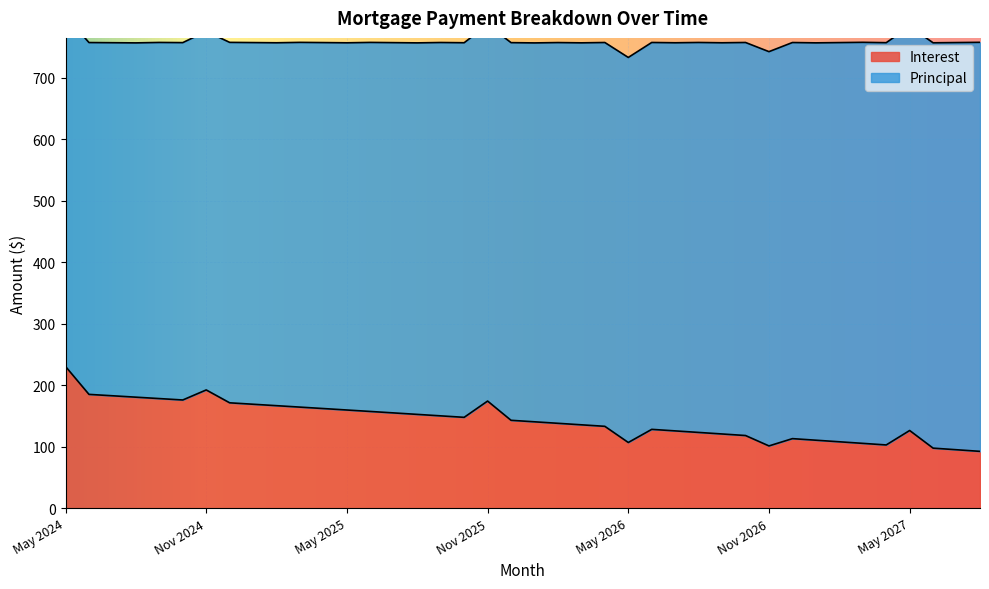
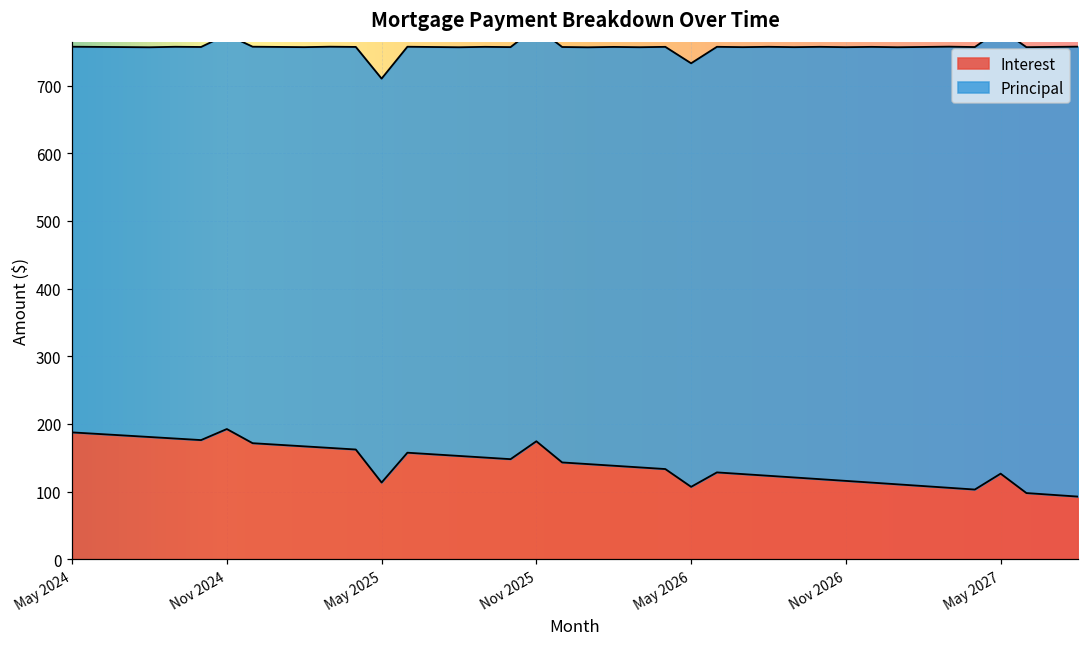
  {
    "Interest": {
-     "May 2024": 230,
+     "May 2024": 190,
      "Nov 2024": 190,
-     "May 2025": 160,
+     "May 2025": 110,
      "Nov 2025": 170,
      "May 2026": 110,
-     "Nov 2026": 100,
+     "Nov 2026": 120,
      "May 2027": 130
    },
    "Principal": {
      "May 2025": 600,
      "May 2026": 630,
      "Nov 2026": 640
    }
  }
